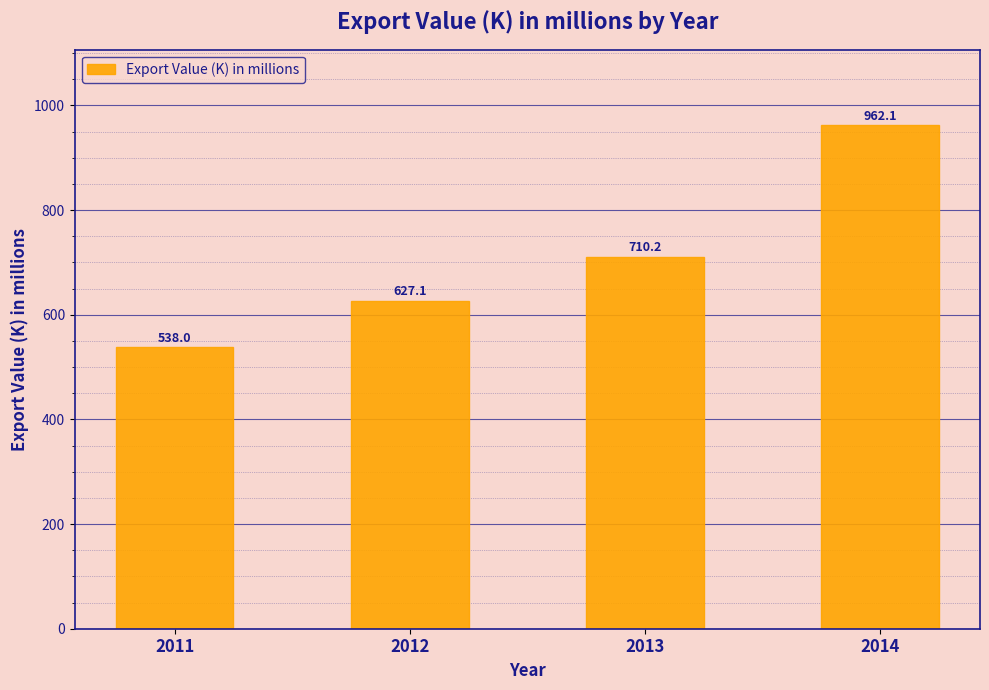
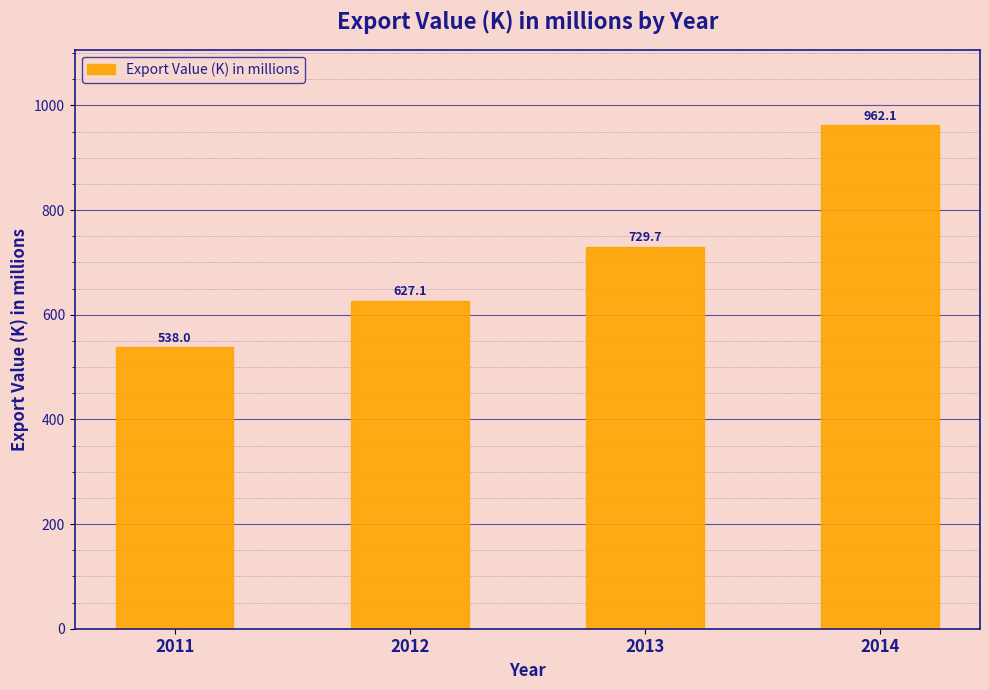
  {
    "2011": 538.0,
    "2012": 627.1,
-   "2013": 710.2,
+   "2013": 729.7,
    "2014": 962.1
  }
